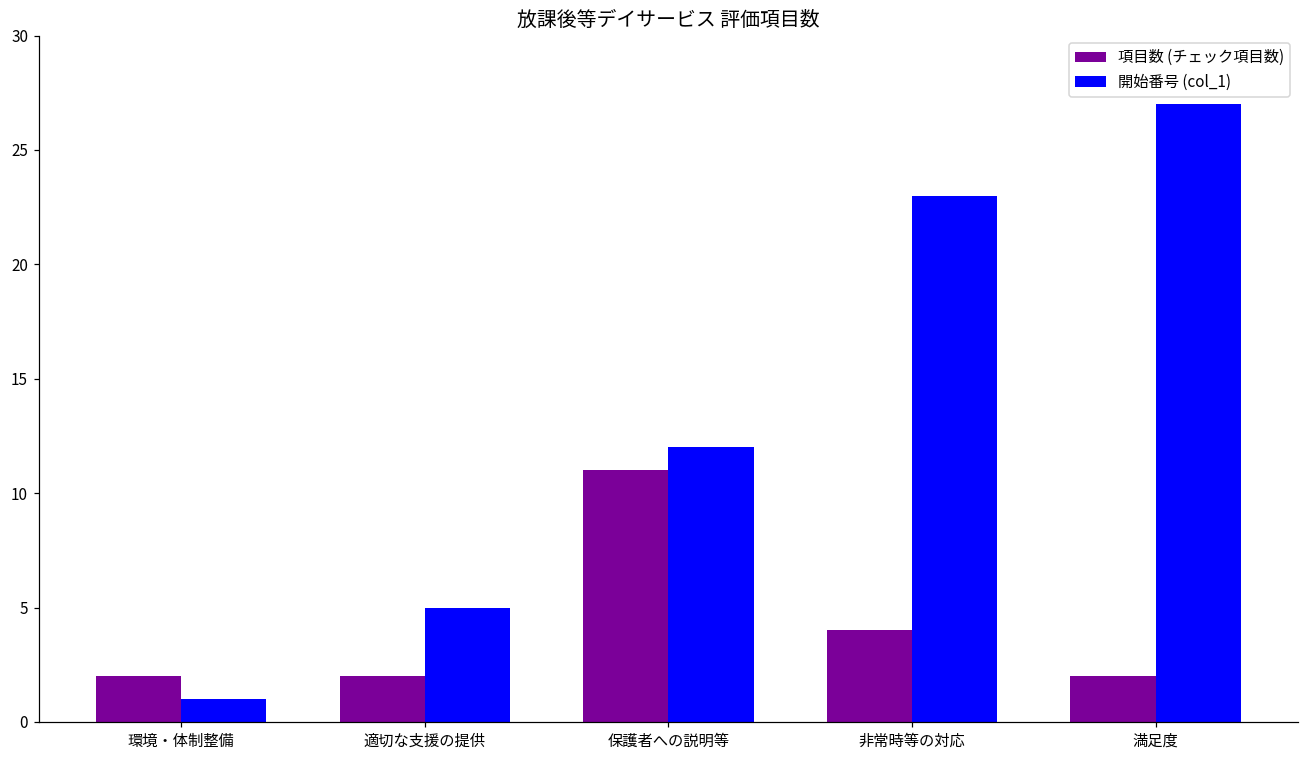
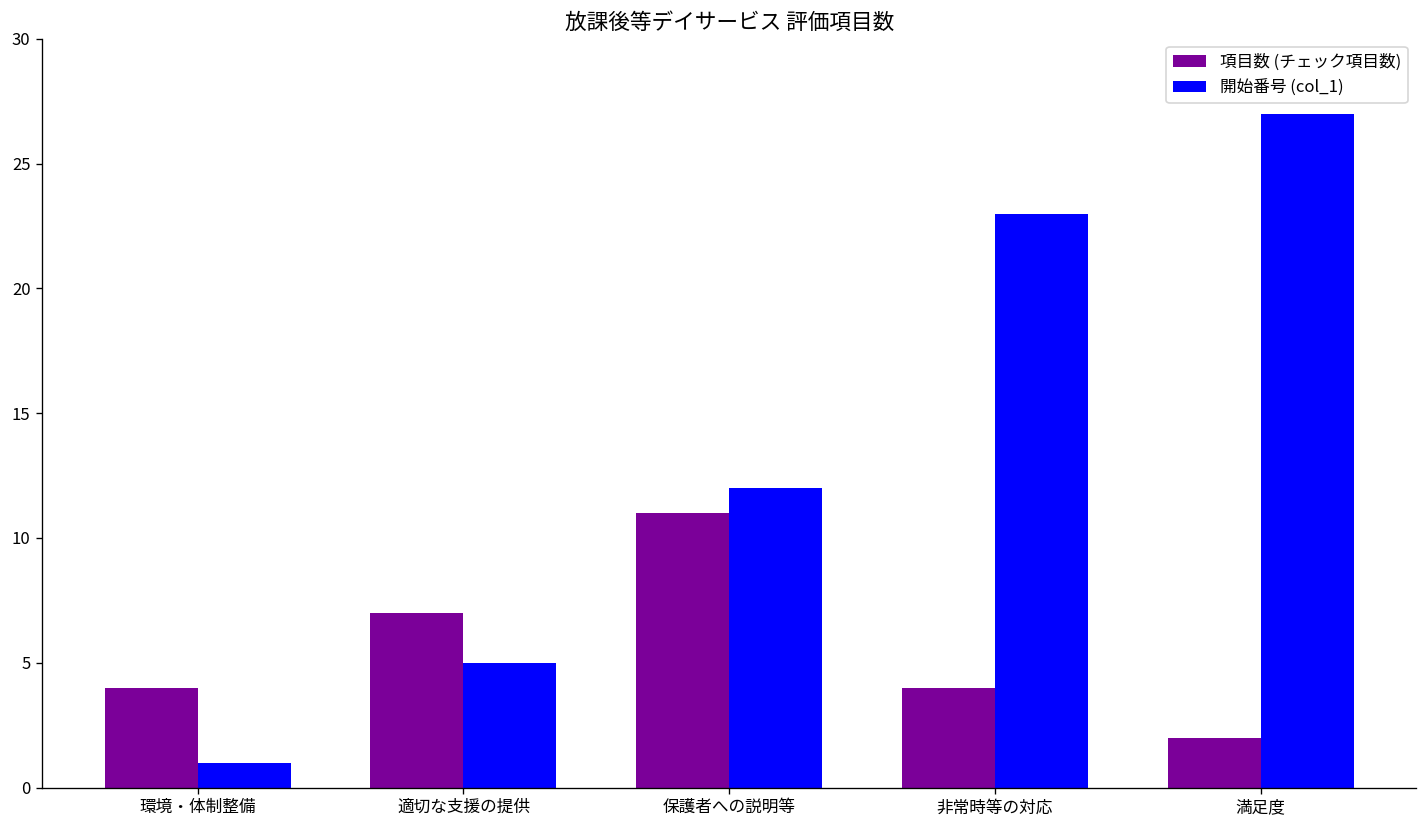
  {
    "項目数 (チェック項目数)": {
-     "環境・体制整備": 2,
-     "適切な支援の提供": 2,
+     "環境・体制整備": 4,
+     "適切な支援の提供": 7,
      "保護者への説明等": 11,
      "非常時等の対応": 4,
      "満足度": 2
    },
    "開始番号 (col_1)": {
      "環境・体制整備": 1,
      "適切な支援の提供": 5,
      "保護者への説明等": 12,
      "非常時等の対応": 23,
      "満足度": 27
    }
  }
